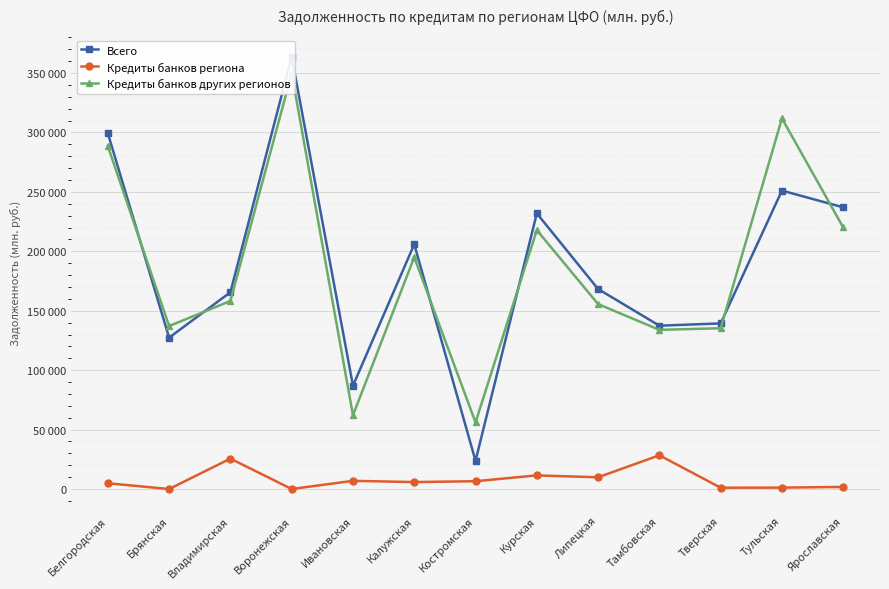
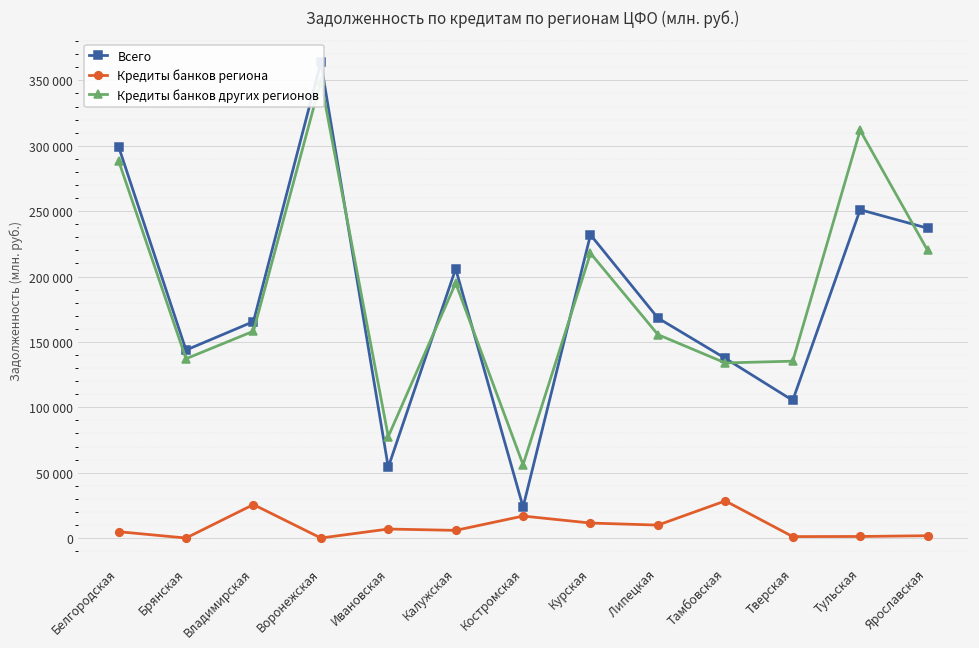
  {
    "Всего": {
      "Белгородская": 299000,
-     "Брянская": 127000,
+     "Брянская": 144000,
      "Владимирская": 166000,
-     "Ивановская": 87000,
+     "Ивановская": 54000,
      "Калужская": 206000,
      "Костромская": 24000,
      "Курская": 232000,
      "Липецкая": 168000,
      "Тамбовская": 137000,
-     "Тверская": 139000,
+     "Тверская": 105000,
      "Тульская": 251000,
      "Ярославская": 237000
    },
    "Кредиты банков региона": {
      "Белгородская": 5000,
      "Брянская": 0,
      "Владимирская": 26000,
      "Воронежская": 0,
      "Ивановская": 7000,
      "Калужская": 6000,
-     "Костромская": 7000,
+     "Костромская": 17000,
      "Курская": 11000,
      "Липецкая": 10000,
      "Тамбовская": 28000,
      "Тверская": 1000,
      "Тульская": 1000,
      "Ярославская": 2000
    },
    "Кредиты банков других регионов": {
      "Белгородская": 289000,
      "Брянская": 137000,
      "Владимирская": 158000,
-     "Ивановская": 62000,
+     "Ивановская": 78000,
      "Калужская": 195000,
      "Костромская": 56000,
      "Курская": 218000,
      "Липецкая": 156000,
      "Тамбовская": 134000,
      "Тверская": 135000,
      "Тульская": 312000,
      "Ярославская": 220000
    }
  }
